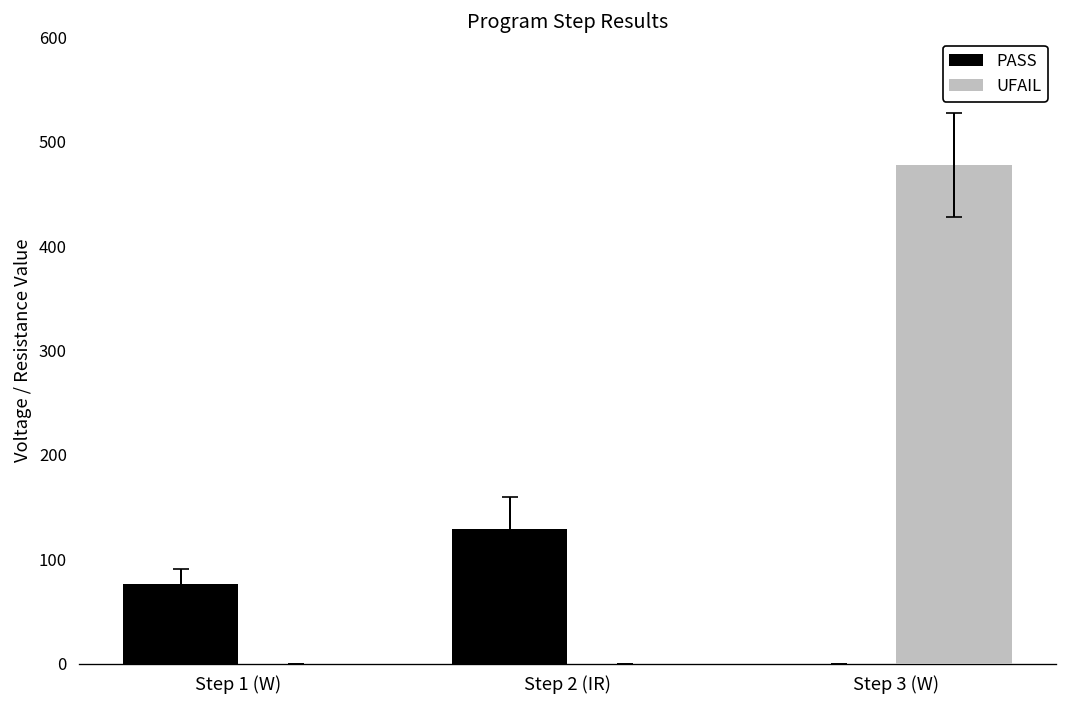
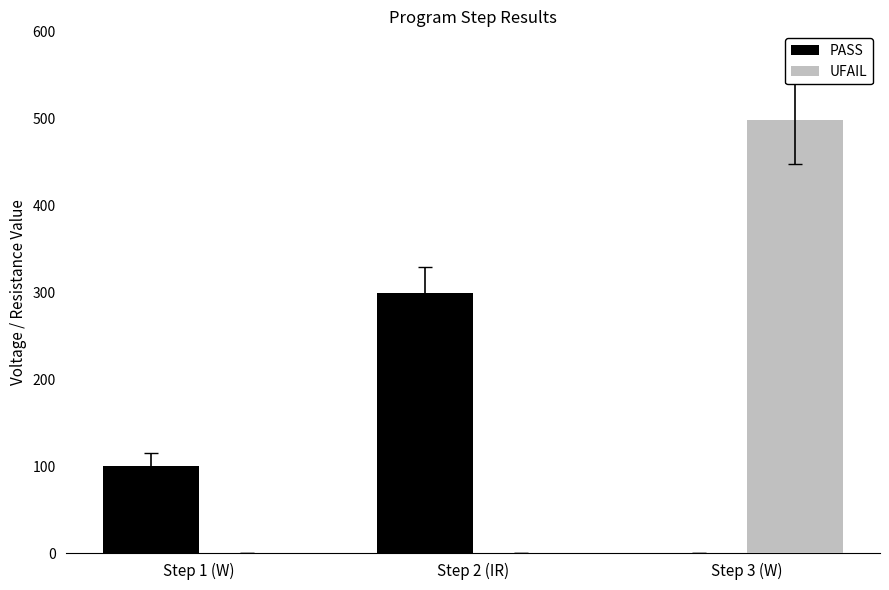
  {
    "PASS": {
-     "Step 1 (W)": 80,
-     "Step 2 (IR)": 130,
+     "Step 1 (W)": 100,
+     "Step 2 (IR)": 300,
      "Step 3 (W)": 0
    },
    "UFAIL": {
      "Step 1 (W)": 0,
      "Step 2 (IR)": 0,
-     "Step 3 (W)": 480
+     "Step 3 (W)": 500
    }
  }
